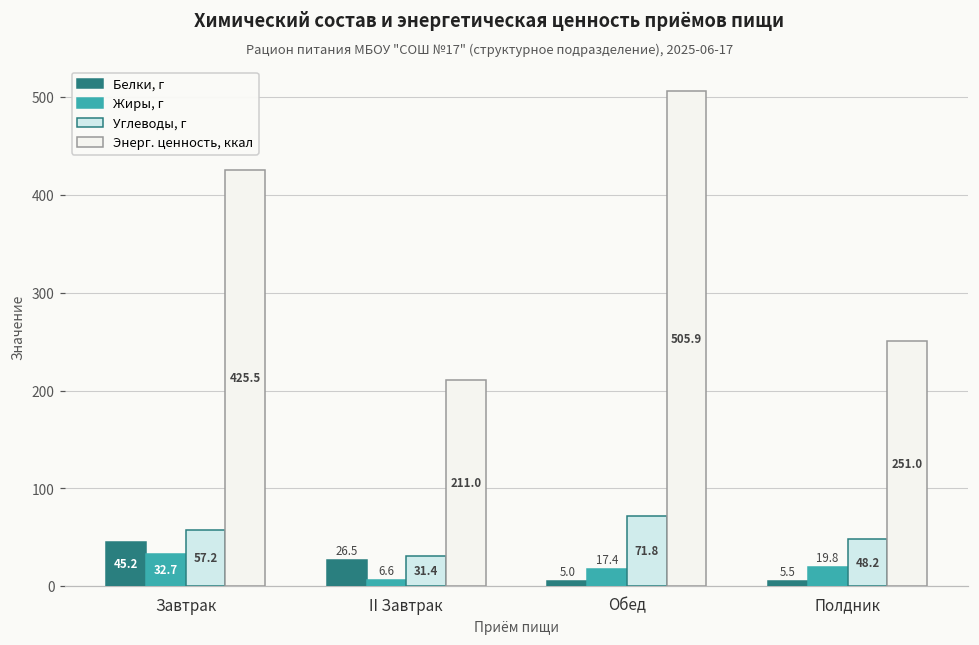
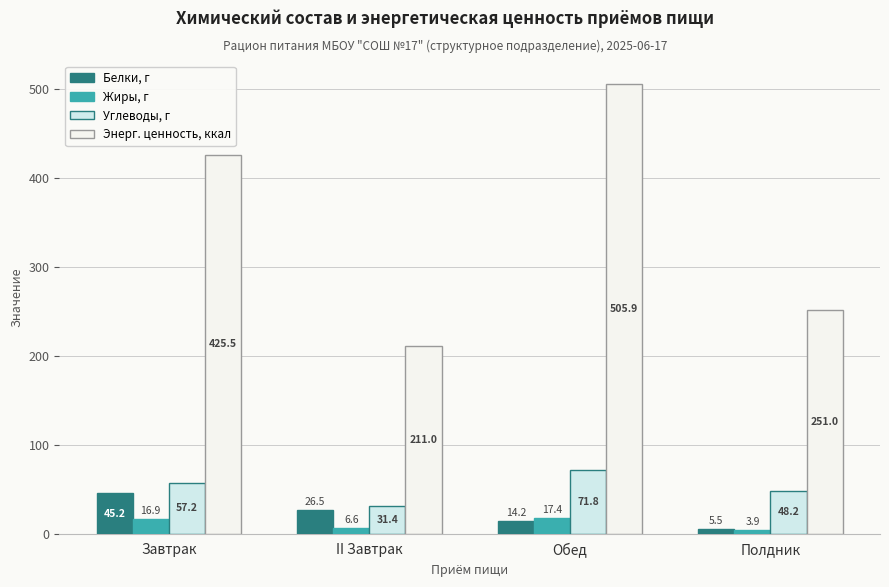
  {
    "Белки, г": {
      "Завтрак": 45.2,
      "II Завтрак": 26.5,
-     "Обед": 5.0,
+     "Обед": 14.2,
      "Полдник": 5.5
    },
    "Жиры, г": {
-     "Завтрак": 32.7,
+     "Завтрак": 16.9,
      "II Завтрак": 6.6,
      "Обед": 17.4,
-     "Полдник": 19.8
+     "Полдник": 3.9
    }
  }
